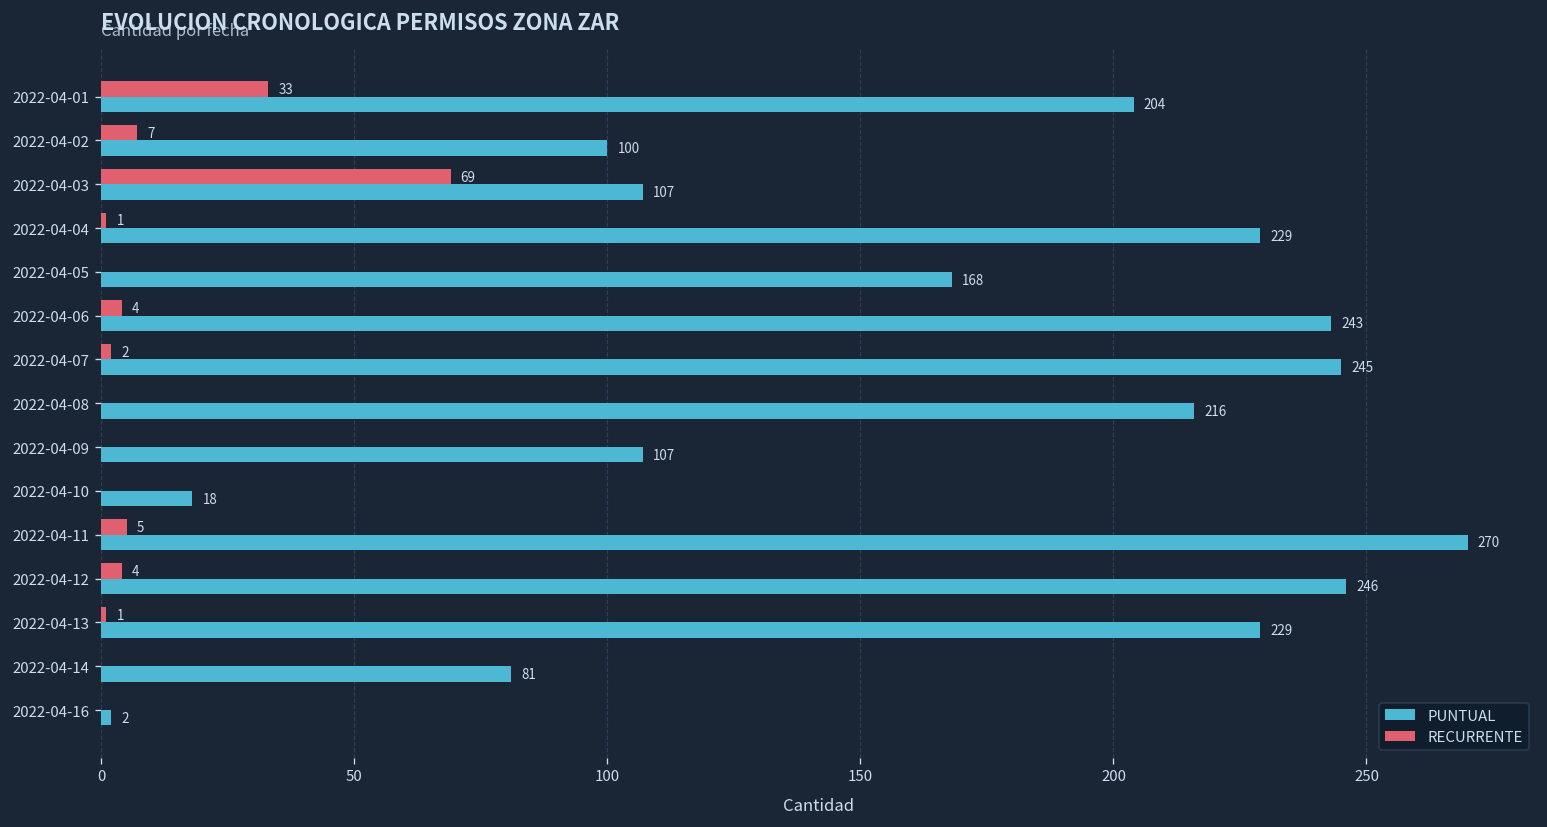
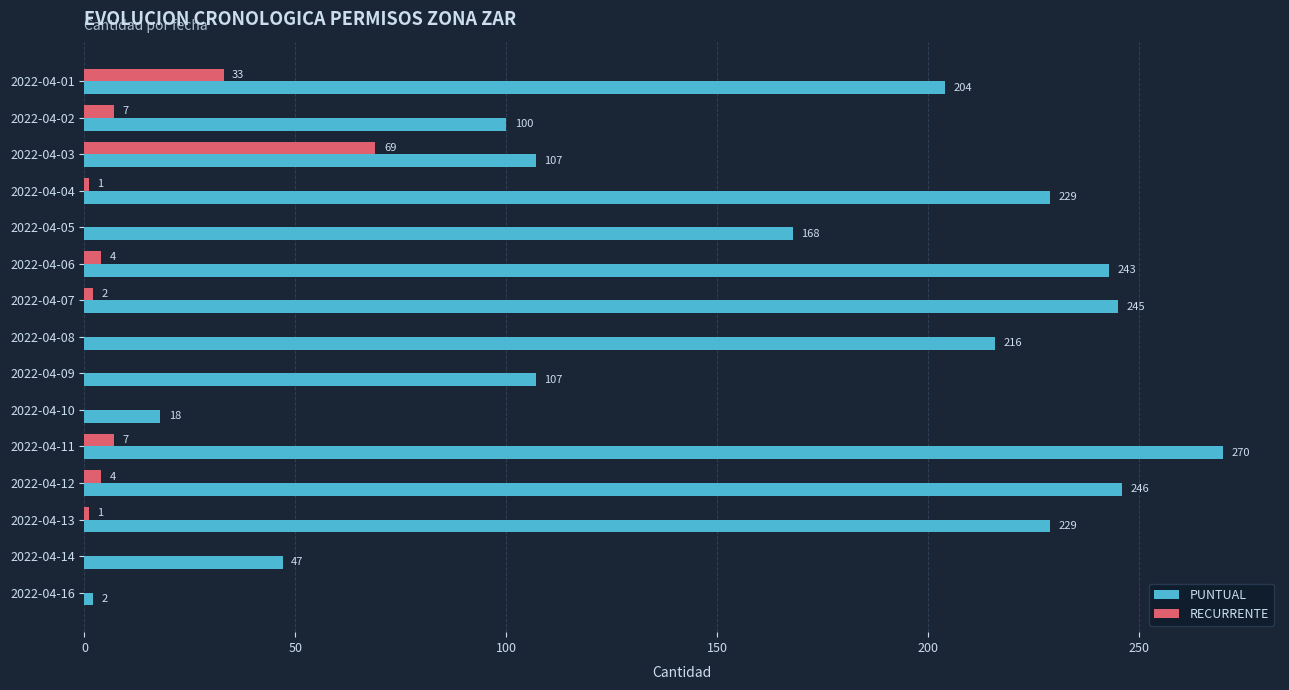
  {
    "PUNTUAL": {
      "2022-04-01": 204,
      "2022-04-02": 100,
      "2022-04-03": 107,
      "2022-04-04": 229,
      "2022-04-05": 168,
      "2022-04-06": 243,
      "2022-04-07": 245,
      "2022-04-08": 216,
      "2022-04-09": 107,
      "2022-04-10": 18,
      "2022-04-11": 270,
      "2022-04-12": 246,
      "2022-04-13": 229,
-     "2022-04-14": 81,
+     "2022-04-14": 47,
      "2022-04-16": 2
    },
    "RECURRENTE": {
      "2022-04-01": 33,
      "2022-04-02": 7,
      "2022-04-03": 69,
      "2022-04-04": 1,
      "2022-04-06": 4,
      "2022-04-07": 2,
-     "2022-04-11": 5,
+     "2022-04-11": 7,
      "2022-04-12": 4,
      "2022-04-13": 1
    }
  }
